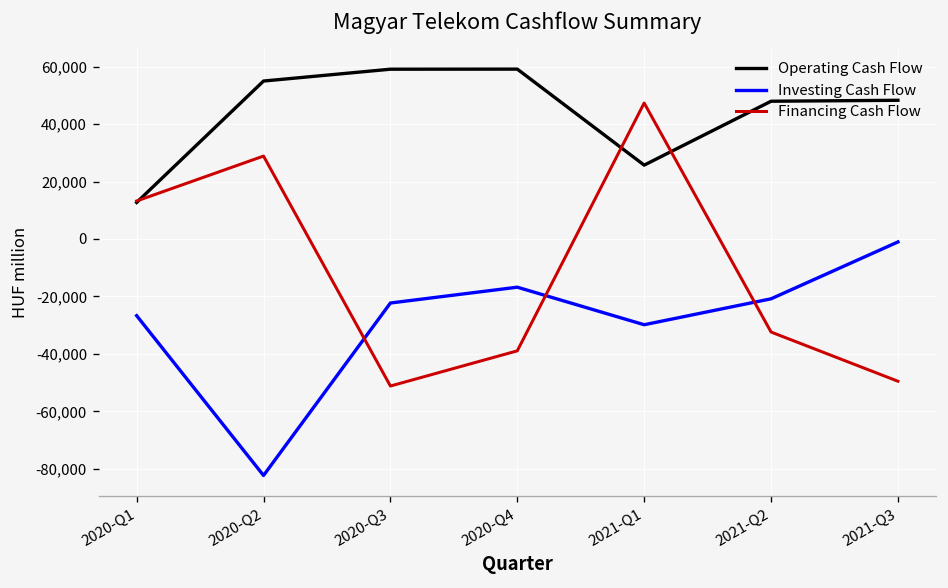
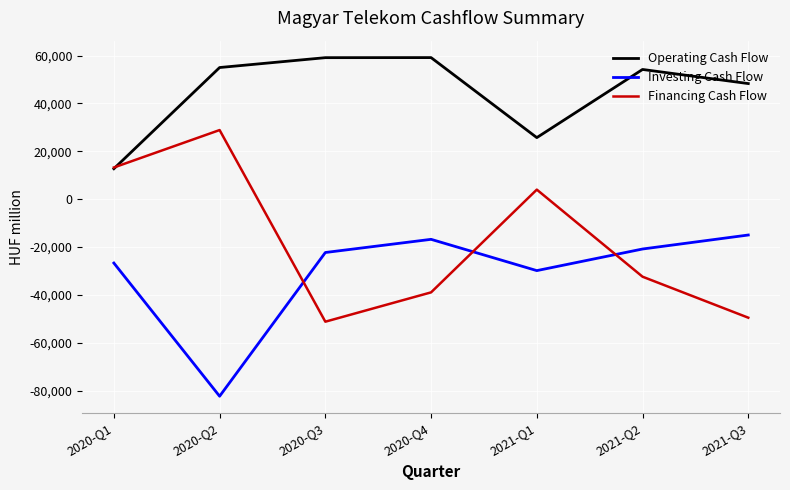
  {
    "Operating Cash Flow": {
      "2020-Q2": "55,000",
      "2020-Q3": "59,000",
      "2020-Q4": "59,000",
      "2021-Q1": "26,000",
-     "2021-Q2": "48,000",
+     "2021-Q2": "54,000",
      "2021-Q3": "48,000"
    },
    "Investing Cash Flow": {
      "2020-Q1": "-27,000",
      "2020-Q2": "-82,000",
      "2020-Q3": "-22,000",
      "2020-Q4": "-17,000",
      "2021-Q1": "-30,000",
      "2021-Q2": "-21,000",
-     "2021-Q3": "-1,000"
+     "2021-Q3": "-15,000"
    },
    "Financing Cash Flow": {
      "2020-Q2": "29,000",
      "2020-Q3": "-51,000",
      "2020-Q4": "-39,000",
-     "2021-Q1": "47,000",
+     "2021-Q1": "4,000",
      "2021-Q2": "-32,000",
      "2021-Q3": "-50,000"
    }
  }
